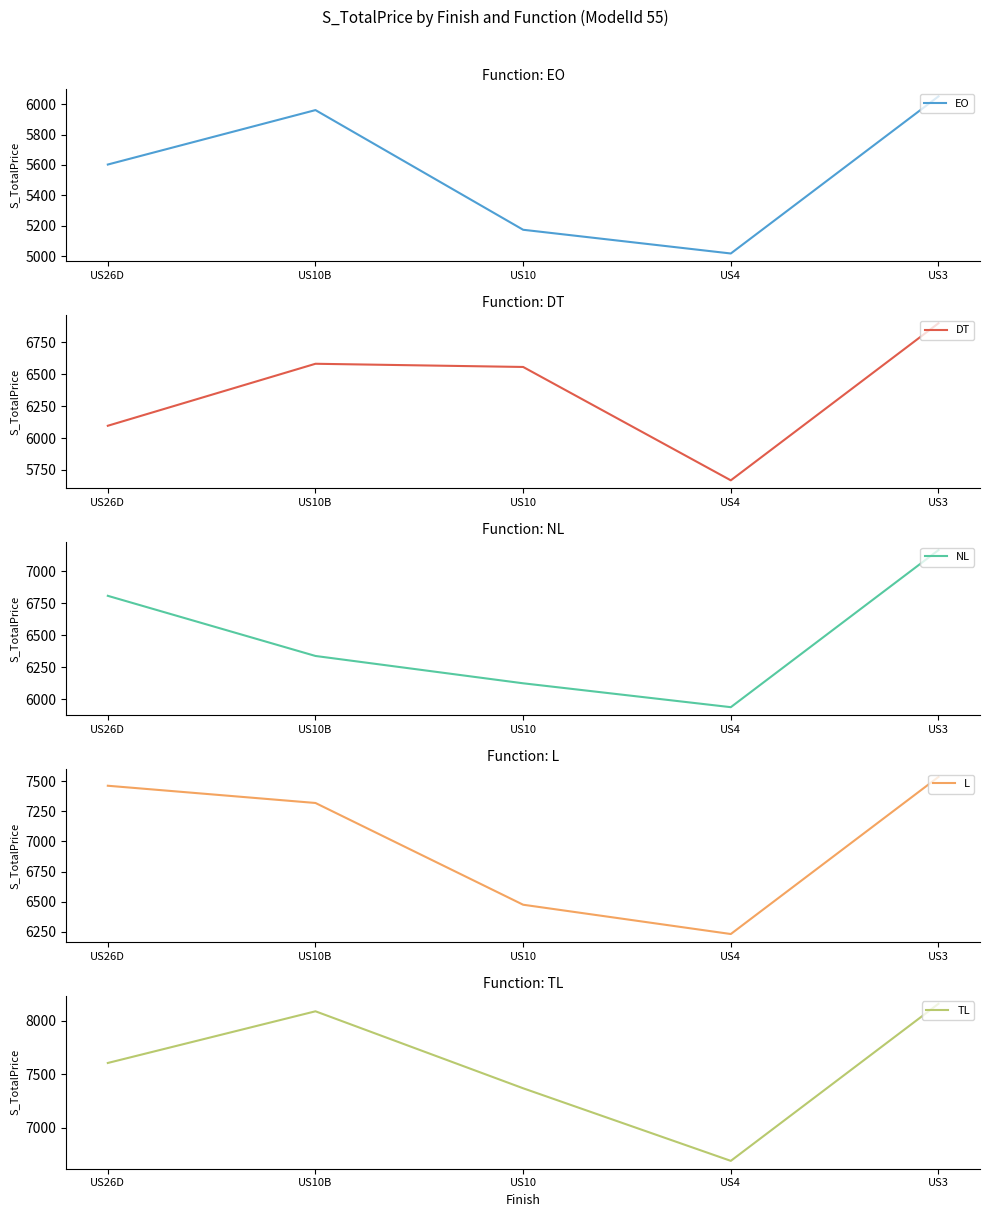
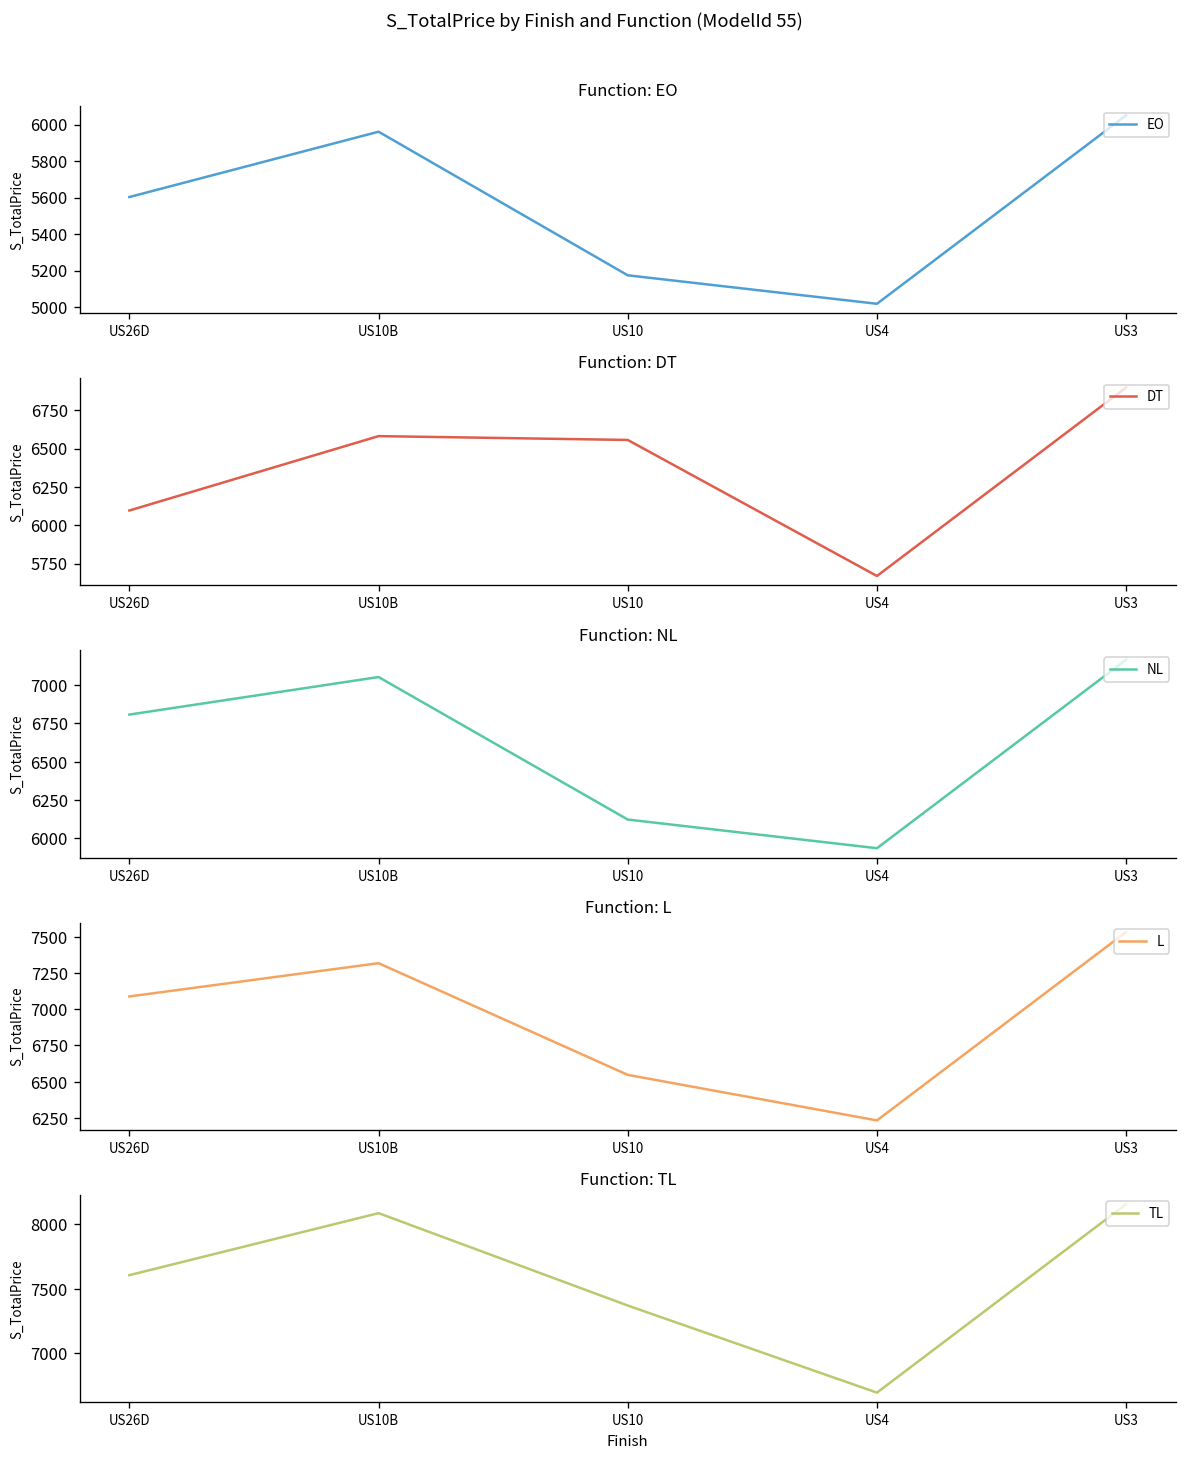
  {
    "Function: EO": {
      "US26D": 5600,
      "US10B": 5960,
      "US10": 5170,
      "US4": 5020
    },
    "Function: DT": {
      "US26D": 6100,
      "US10B": 6580,
      "US10": 6560,
      "US4": 5670
    },
    "Function: NL": {
      "US26D": 6810,
-     "US10B": 6340,
+     "US10B": 7050,
      "US10": 6120,
      "US4": 5940
    },
    "Function: L": {
-     "US26D": 7460,
+     "US26D": 7090,
      "US10B": 7320,
-     "US10": 6480,
+     "US10": 6550,
      "US4": 6230
    },
    "Function: TL": {
      "US26D": 7610,
      "US10B": 8090,
      "US10": 7370,
      "US4": 6690
    }
  }
